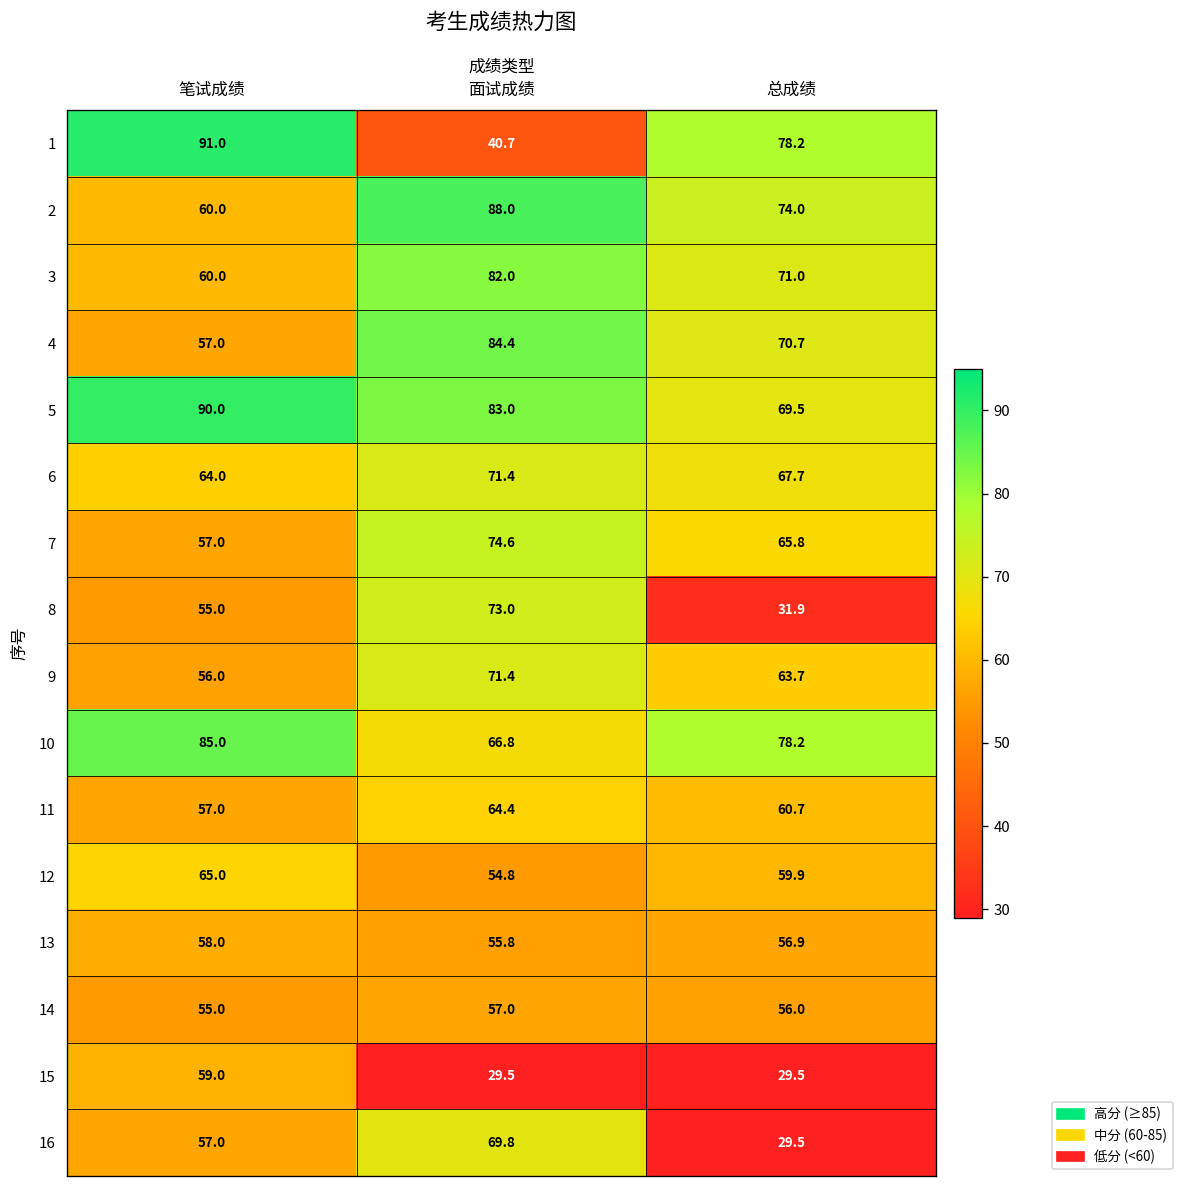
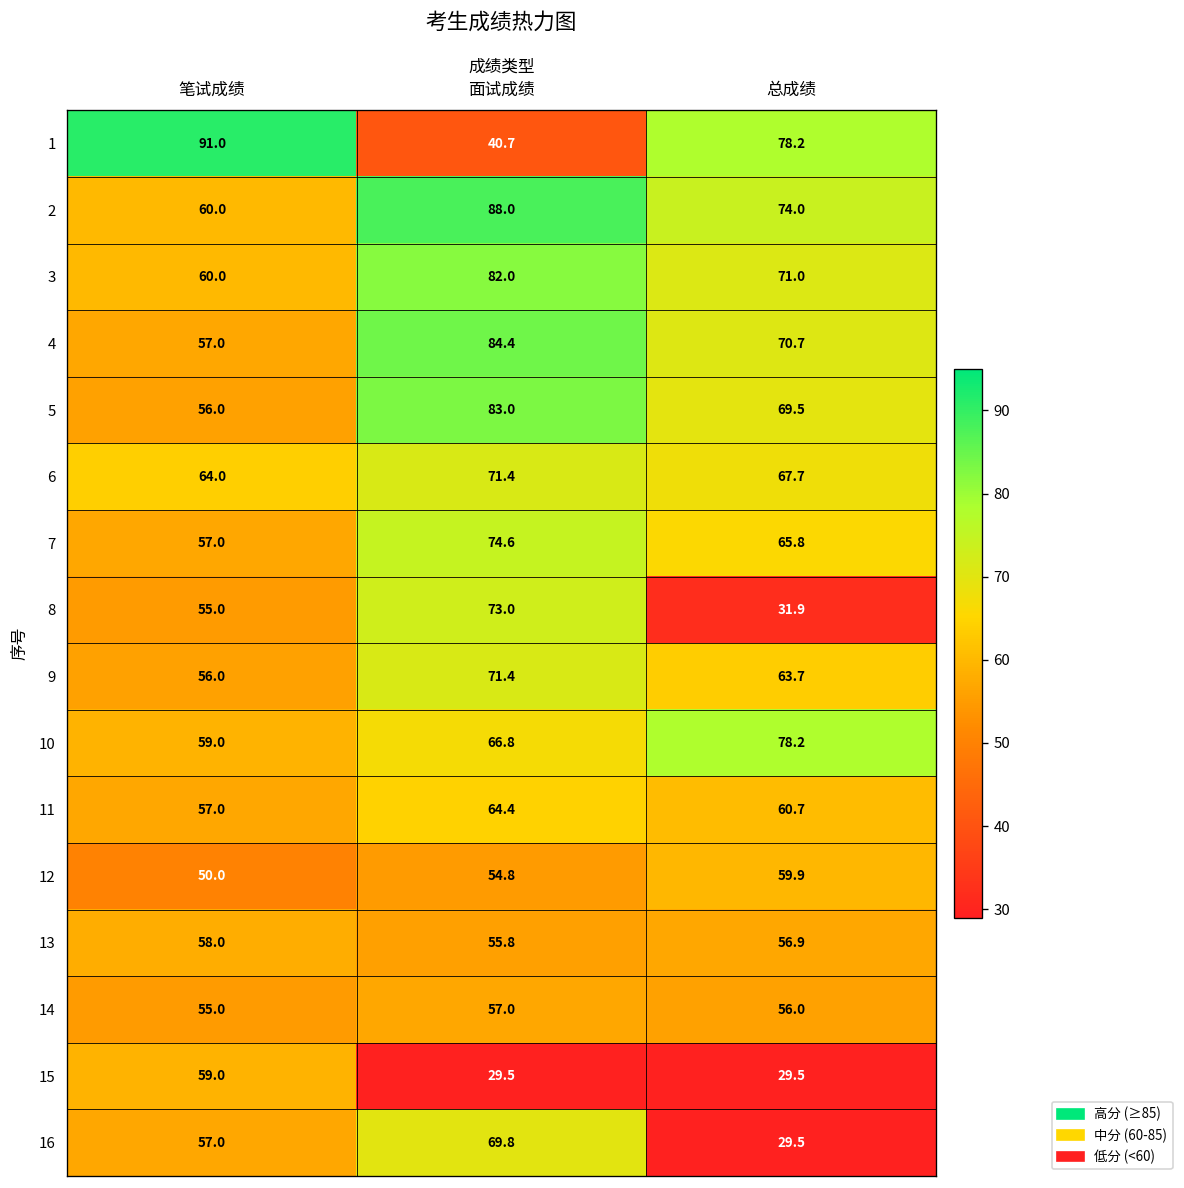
  {
    "1": {
      "笔试成绩": 91.0,
      "面试成绩": 40.7,
      "总成绩": 78.2
    },
    "2": {
      "笔试成绩": 60.0,
      "面试成绩": 88.0,
      "总成绩": 74.0
    },
    "3": {
      "笔试成绩": 60.0,
      "面试成绩": 82.0,
      "总成绩": 71.0
    },
    "4": {
      "笔试成绩": 57.0,
      "面试成绩": 84.4,
      "总成绩": 70.7
    },
    "5": {
-     "笔试成绩": 90.0,
+     "笔试成绩": 56.0,
      "面试成绩": 83.0,
      "总成绩": 69.5
    },
    "6": {
      "笔试成绩": 64.0,
      "面试成绩": 71.4,
      "总成绩": 67.7
    },
    "7": {
      "笔试成绩": 57.0,
      "面试成绩": 74.6,
      "总成绩": 65.8
    },
    "8": {
      "笔试成绩": 55.0,
      "面试成绩": 73.0,
      "总成绩": 31.9
    },
    "9": {
      "笔试成绩": 56.0,
      "面试成绩": 71.4,
      "总成绩": 63.7
    },
    "10": {
-     "笔试成绩": 85.0,
+     "笔试成绩": 59.0,
      "面试成绩": 66.8,
      "总成绩": 78.2
    },
    "11": {
      "笔试成绩": 57.0,
      "面试成绩": 64.4,
      "总成绩": 60.7
    },
    "12": {
-     "笔试成绩": 65.0,
+     "笔试成绩": 50.0,
      "面试成绩": 54.8,
      "总成绩": 59.9
    },
    "13": {
      "笔试成绩": 58.0,
      "面试成绩": 55.8,
      "总成绩": 56.9
    },
    "14": {
      "笔试成绩": 55.0,
      "面试成绩": 57.0,
      "总成绩": 56.0
    },
    "15": {
      "笔试成绩": 59.0,
      "面试成绩": 29.5,
      "总成绩": 29.5
    },
    "16": {
      "笔试成绩": 57.0,
      "面试成绩": 69.8,
      "总成绩": 29.5
    }
  }
